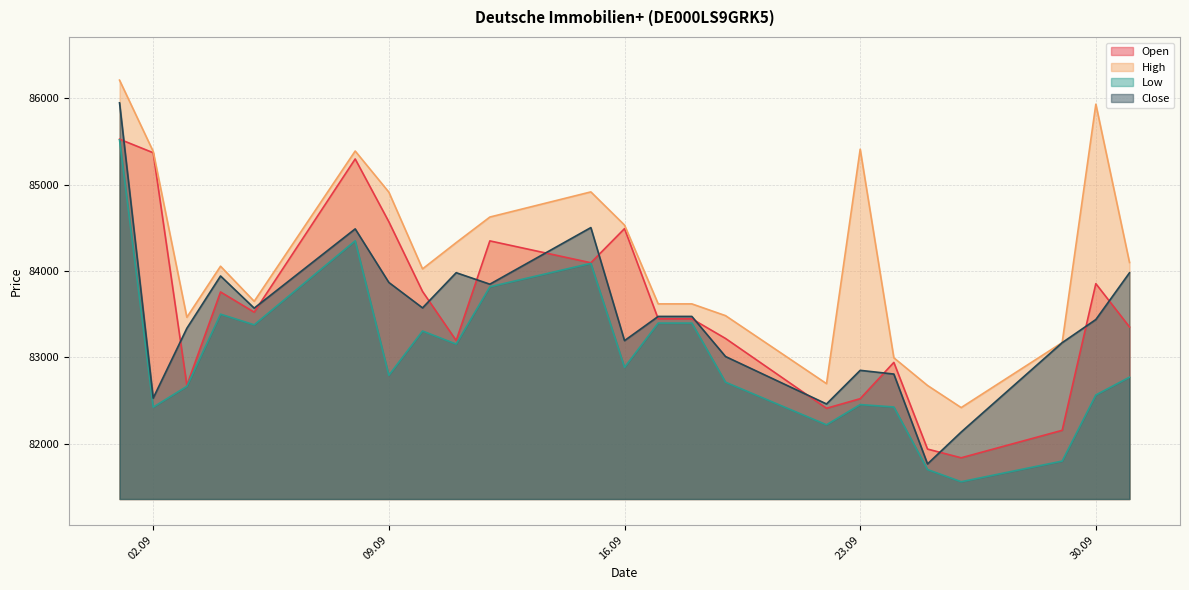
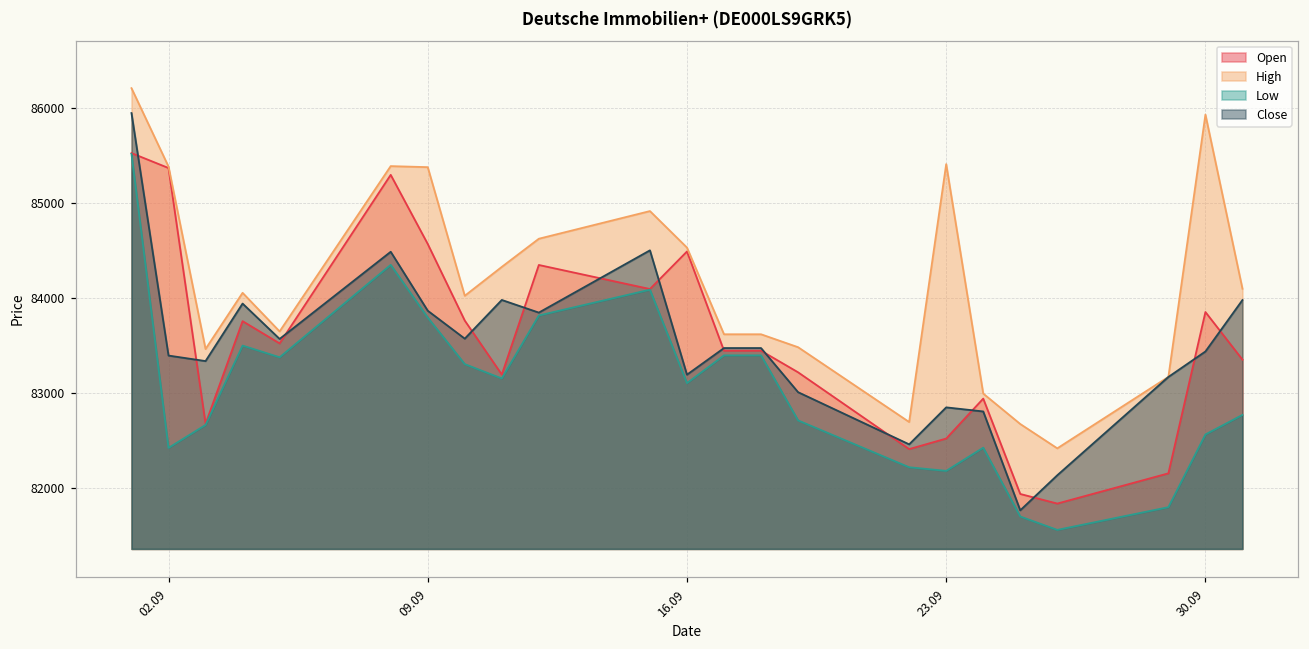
  {
    "Open": {
      "09.09": 84600,
      "16.09": 84500,
      "23.09": 82500,
      "30.09": 83900
    },
    "High": {
-     "09.09": 84900,
+     "09.09": 85400,
      "16.09": 84500,
      "23.09": 85400,
      "30.09": 85900
    },
    "Low": {
      "02.09": 82400,
-     "09.09": 82800,
-     "16.09": 82900,
-     "23.09": 82500,
+     "09.09": 83800,
+     "16.09": 83100,
+     "23.09": 82200,
      "30.09": 82600
    },
    "Close": {
-     "02.09": 82500,
+     "02.09": 83400,
      "09.09": 83900,
      "16.09": 83200,
      "23.09": 82900,
      "30.09": 83400
    }
  }
